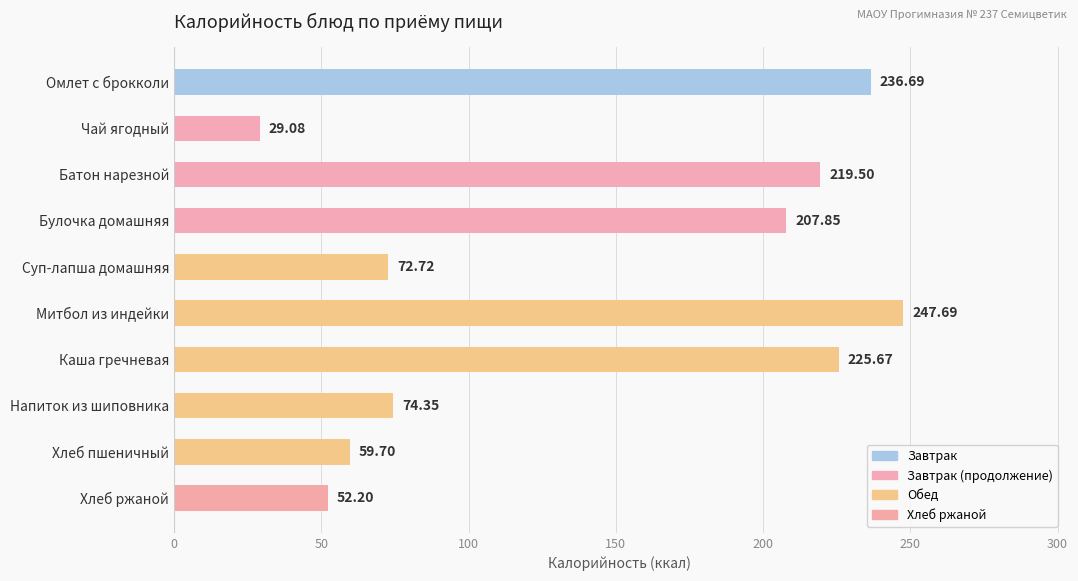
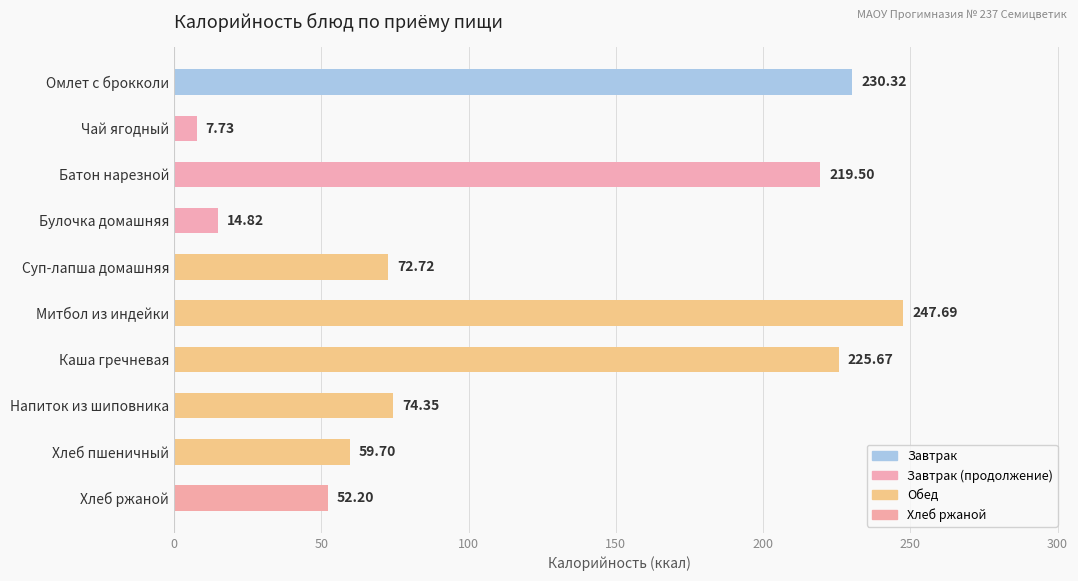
  {
-   "Омлет с брокколи": 236.69,
-   "Чай ягодный": 29.08,
+   "Омлет с брокколи": 230.32,
+   "Чай ягодный": 7.73,
    "Батон нарезной": 219.50,
-   "Булочка домашняя": 207.85,
+   "Булочка домашняя": 14.82,
    "Суп-лапша домашняя": 72.72,
    "Митбол из индейки": 247.69,
    "Каша гречневая": 225.67,
    "Напиток из шиповника": 74.35,
    "Хлеб пшеничный": 59.70,
    "Хлеб ржаной": 52.20
  }
